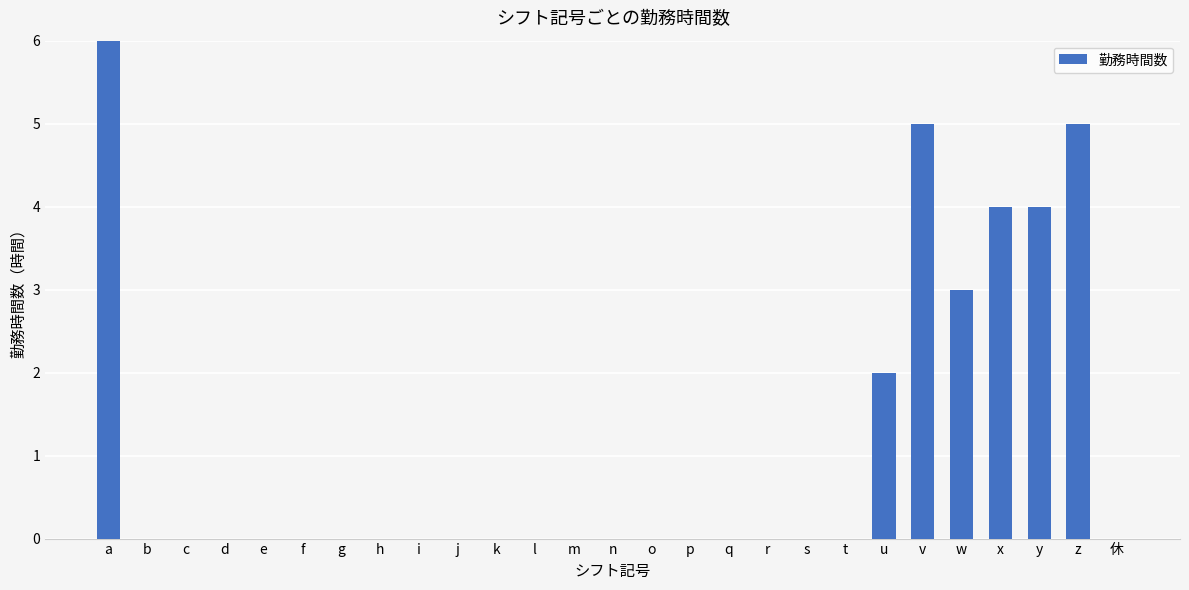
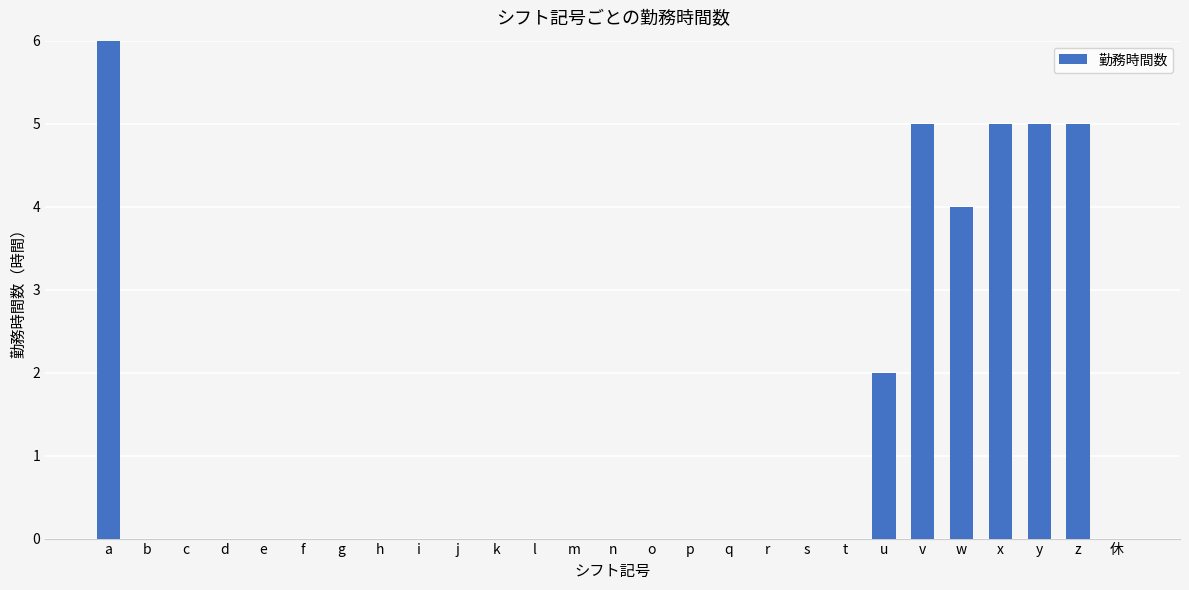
  {
    "b": 0,
    "c": 0,
    "d": 0,
    "e": 0,
    "f": 0,
    "g": 0,
    "h": 0,
    "i": 0,
    "j": 0,
    "k": 0,
    "l": 0,
    "m": 0,
    "n": 0,
    "o": 0,
    "p": 0,
    "q": 0,
    "r": 0,
    "s": 0,
    "t": 0,
    "u": 2,
    "v": 5,
-   "w": 3,
-   "x": 4,
-   "y": 4,
+   "w": 4,
+   "x": 5,
+   "y": 5,
    "z": 5,
    "休": 0
  }
